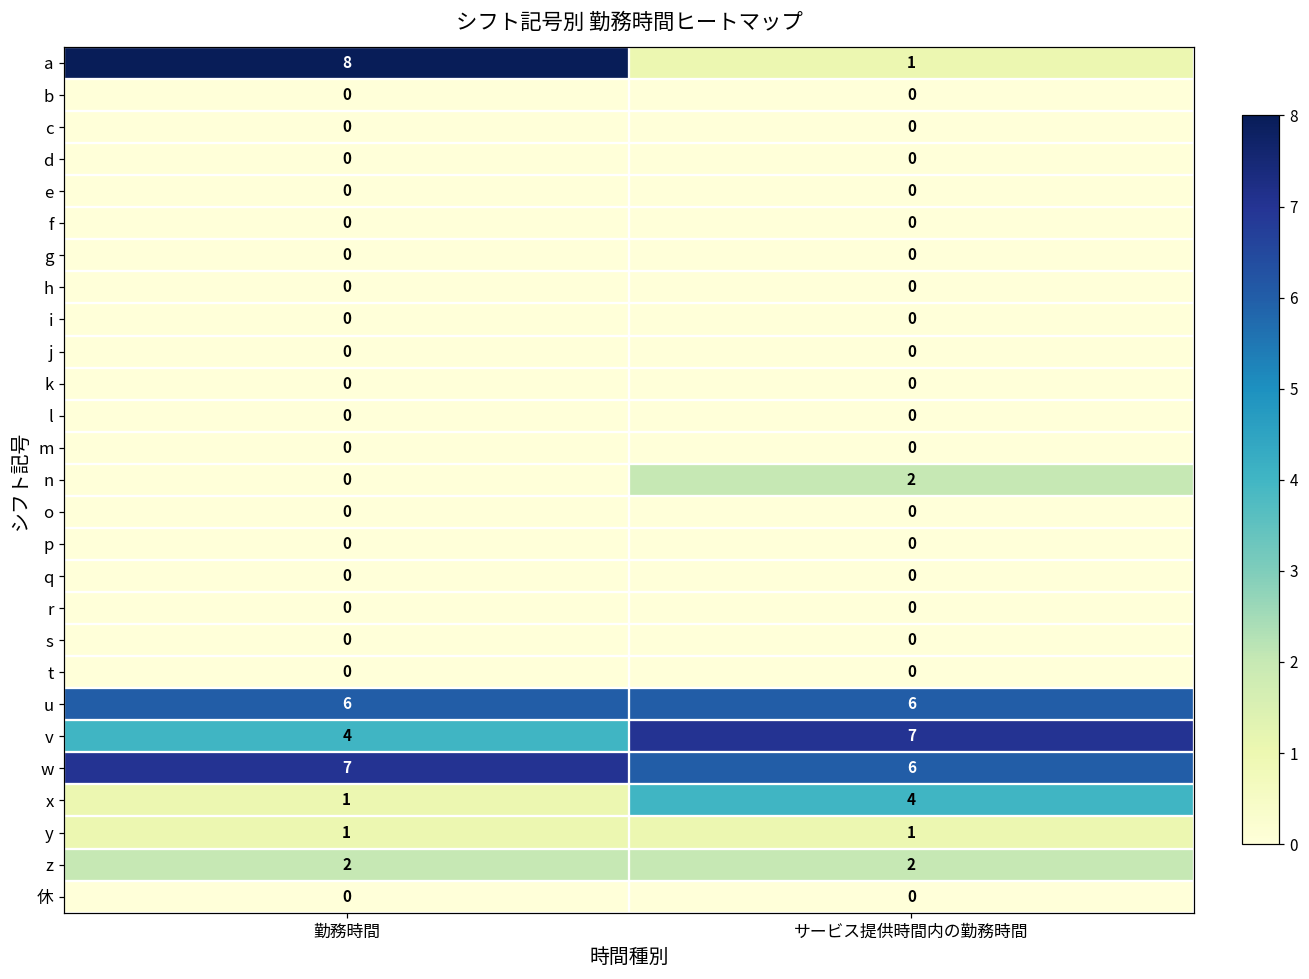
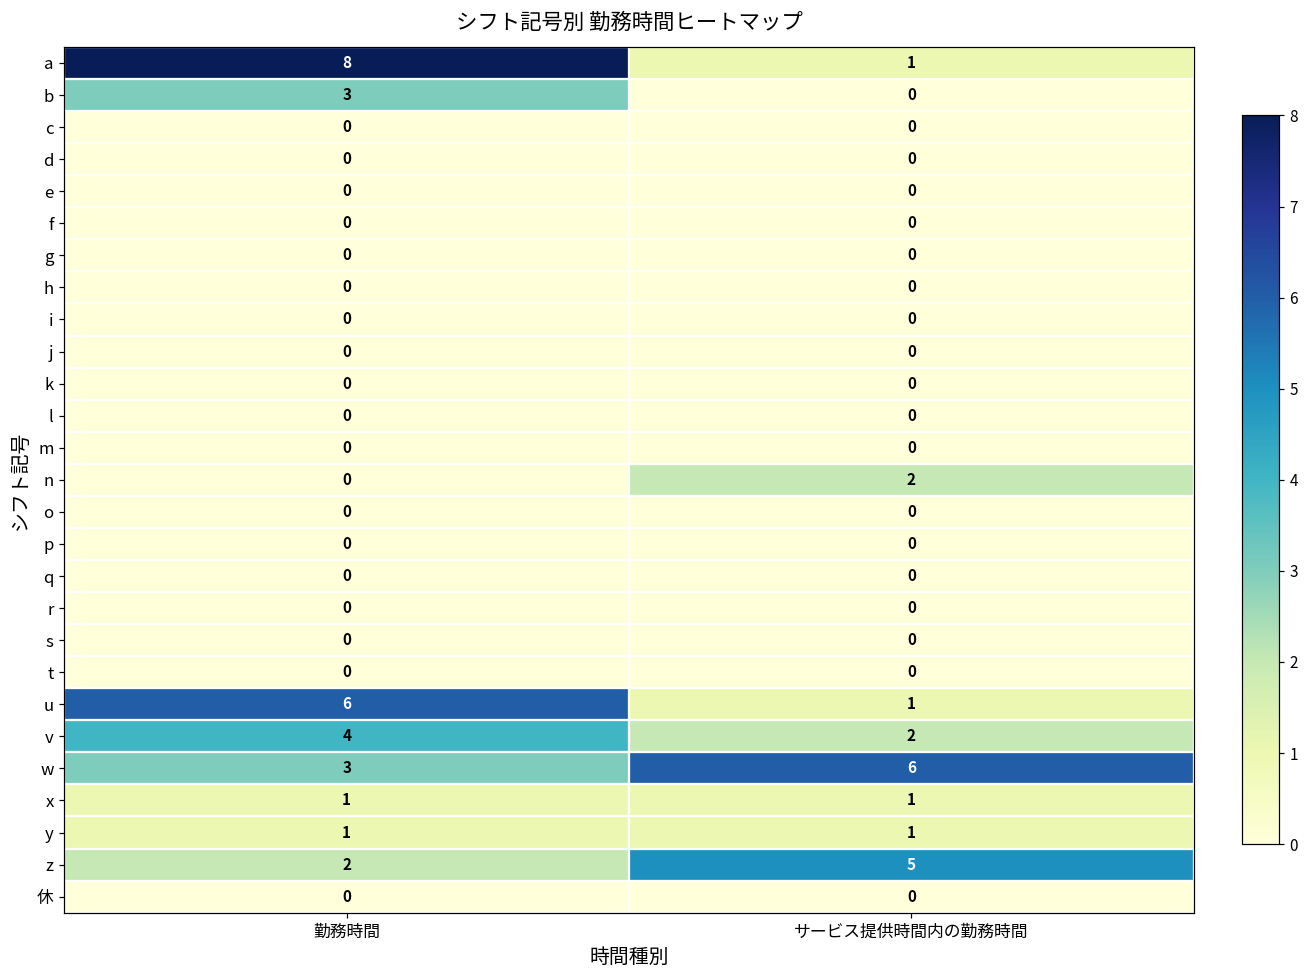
  {
    "a": {
      "勤務時間": 8,
      "サービス提供時間内の勤務時間": 1
    },
    "b": {
-     "勤務時間": 0,
+     "勤務時間": 3,
      "サービス提供時間内の勤務時間": 0
    },
    "c": {
      "勤務時間": 0,
      "サービス提供時間内の勤務時間": 0
    },
    "d": {
      "勤務時間": 0,
      "サービス提供時間内の勤務時間": 0
    },
    "e": {
      "勤務時間": 0,
      "サービス提供時間内の勤務時間": 0
    },
    "f": {
      "勤務時間": 0,
      "サービス提供時間内の勤務時間": 0
    },
    "g": {
      "勤務時間": 0,
      "サービス提供時間内の勤務時間": 0
    },
    "h": {
      "勤務時間": 0,
      "サービス提供時間内の勤務時間": 0
    },
    "i": {
      "勤務時間": 0,
      "サービス提供時間内の勤務時間": 0
    },
    "j": {
      "勤務時間": 0,
      "サービス提供時間内の勤務時間": 0
    },
    "k": {
      "勤務時間": 0,
      "サービス提供時間内の勤務時間": 0
    },
    "l": {
      "勤務時間": 0,
      "サービス提供時間内の勤務時間": 0
    },
    "m": {
      "勤務時間": 0,
      "サービス提供時間内の勤務時間": 0
    },
    "n": {
      "勤務時間": 0,
      "サービス提供時間内の勤務時間": 2
    },
    "o": {
      "勤務時間": 0,
      "サービス提供時間内の勤務時間": 0
    },
    "p": {
      "勤務時間": 0,
      "サービス提供時間内の勤務時間": 0
    },
    "q": {
      "勤務時間": 0,
      "サービス提供時間内の勤務時間": 0
    },
    "r": {
      "勤務時間": 0,
      "サービス提供時間内の勤務時間": 0
    },
    "s": {
      "勤務時間": 0,
      "サービス提供時間内の勤務時間": 0
    },
    "t": {
      "勤務時間": 0,
      "サービス提供時間内の勤務時間": 0
    },
    "u": {
      "勤務時間": 6,
-     "サービス提供時間内の勤務時間": 6
+     "サービス提供時間内の勤務時間": 1
    },
    "v": {
      "勤務時間": 4,
-     "サービス提供時間内の勤務時間": 7
+     "サービス提供時間内の勤務時間": 2
    },
    "w": {
-     "勤務時間": 7,
+     "勤務時間": 3,
      "サービス提供時間内の勤務時間": 6
    },
    "x": {
      "勤務時間": 1,
-     "サービス提供時間内の勤務時間": 4
+     "サービス提供時間内の勤務時間": 1
    },
    "y": {
      "勤務時間": 1,
      "サービス提供時間内の勤務時間": 1
    },
    "z": {
      "勤務時間": 2,
-     "サービス提供時間内の勤務時間": 2
+     "サービス提供時間内の勤務時間": 5
    },
    "休": {
      "勤務時間": 0,
      "サービス提供時間内の勤務時間": 0
    }
  }
